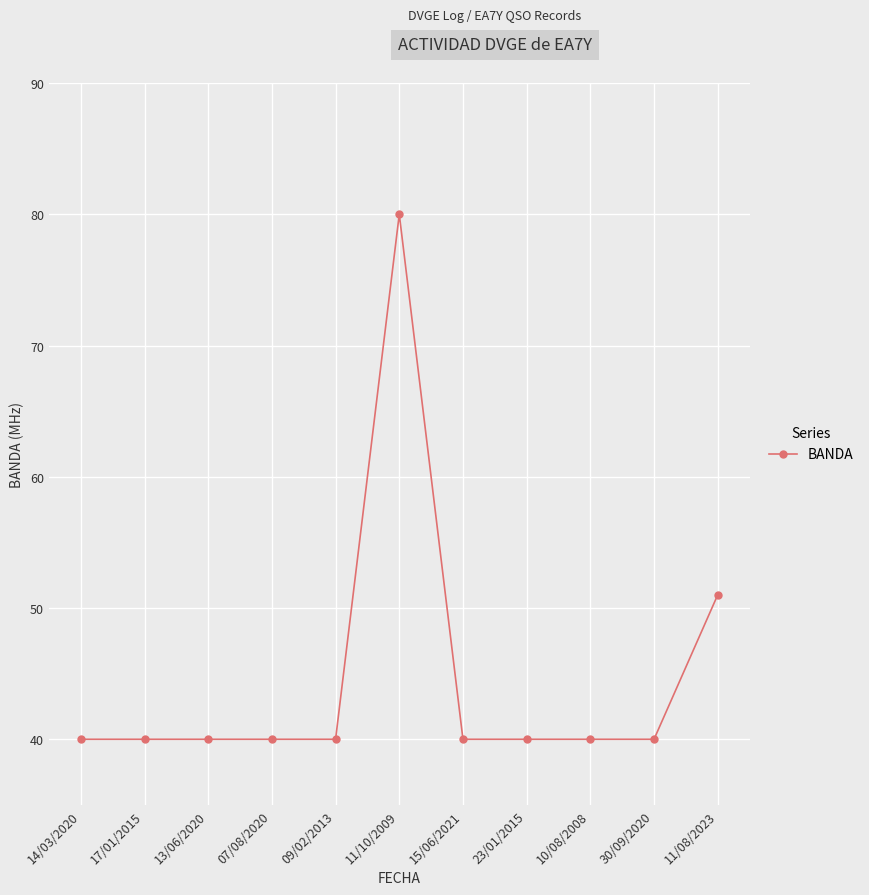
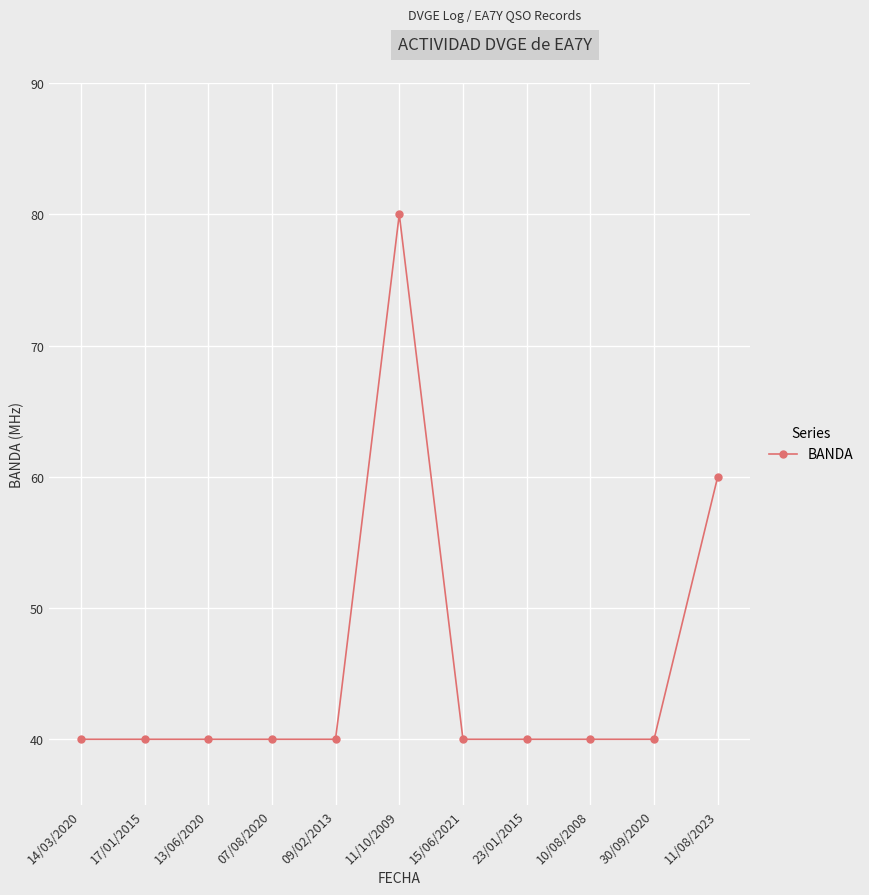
  {
    "14/03/2020": 40,
    "17/01/2015": 40,
    "13/06/2020": 40,
    "07/08/2020": 40,
    "09/02/2013": 40,
    "11/10/2009": 80,
    "15/06/2021": 40,
    "23/01/2015": 40,
    "10/08/2008": 40,
    "30/09/2020": 40,
-   "11/08/2023": 51
+   "11/08/2023": 60
  }
